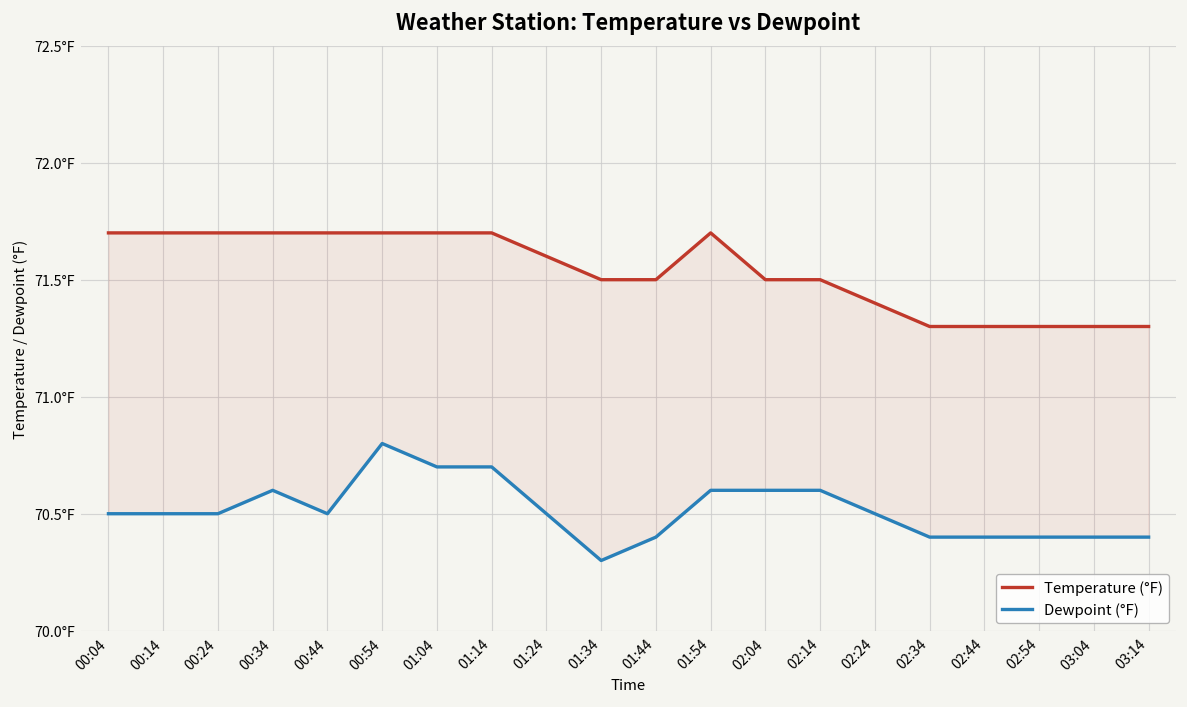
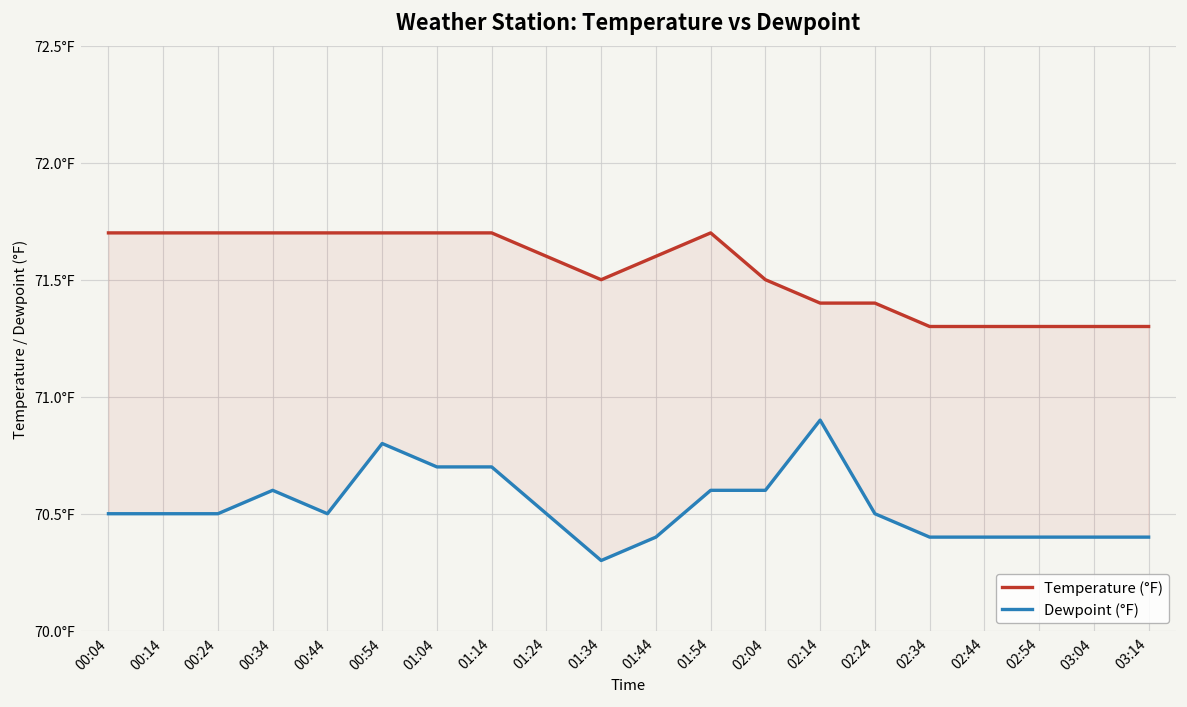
  {
    "Temperature (°F)": {
      "00:04": "71.7°F",
      "00:14": "71.7°F",
      "00:24": "71.7°F",
      "00:34": "71.7°F",
      "00:44": "71.7°F",
      "00:54": "71.7°F",
      "01:04": "71.7°F",
      "01:14": "71.7°F",
      "01:24": "71.6°F",
      "01:34": "71.5°F",
-     "01:44": "71.5°F",
+     "01:44": "71.6°F",
      "01:54": "71.7°F",
      "02:04": "71.5°F",
-     "02:14": "71.5°F",
+     "02:14": "71.4°F",
      "02:24": "71.4°F",
      "02:34": "71.3°F",
      "02:44": "71.3°F",
      "02:54": "71.3°F",
      "03:04": "71.3°F",
      "03:14": "71.3°F"
    },
    "Dewpoint (°F)": {
      "00:04": "70.5°F",
      "00:14": "70.5°F",
      "00:24": "70.5°F",
      "00:34": "70.6°F",
      "00:44": "70.5°F",
      "00:54": "70.8°F",
      "01:04": "70.7°F",
      "01:14": "70.7°F",
      "01:24": "70.5°F",
      "01:34": "70.3°F",
      "01:44": "70.4°F",
      "01:54": "70.6°F",
      "02:04": "70.6°F",
-     "02:14": "70.6°F",
+     "02:14": "70.9°F",
      "02:24": "70.5°F",
      "02:34": "70.4°F",
      "02:44": "70.4°F",
      "02:54": "70.4°F",
      "03:04": "70.4°F",
      "03:14": "70.4°F"
    }
  }
